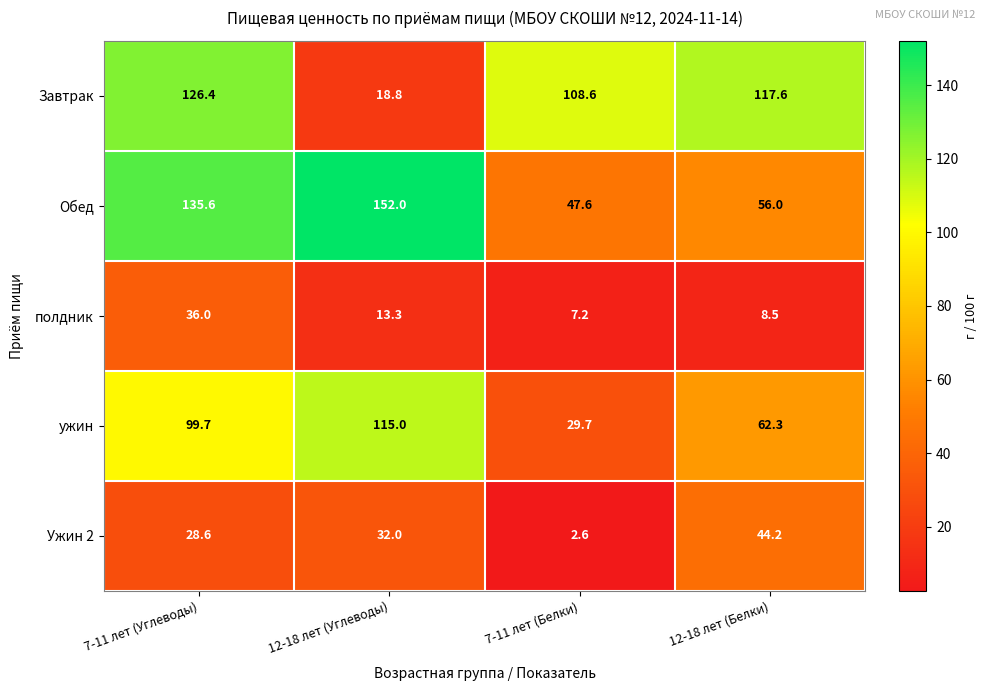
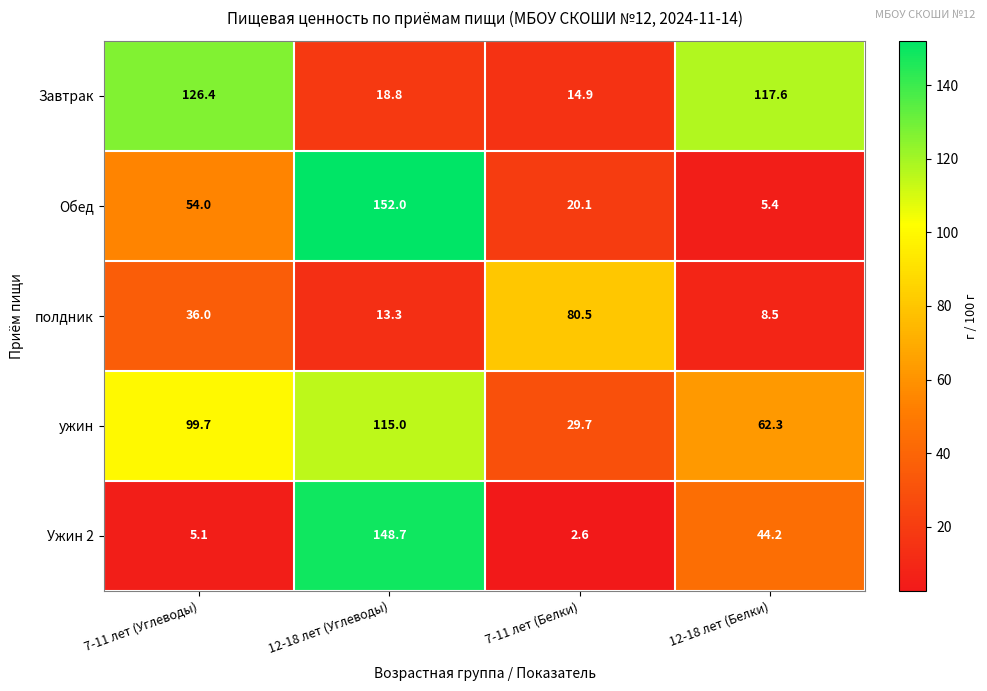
  {
    "Завтрак": {
      "7-11 лет (Углеводы)": 126.4,
      "12-18 лет (Углеводы)": 18.8,
-     "7-11 лет (Белки)": 108.6,
+     "7-11 лет (Белки)": 14.9,
      "12-18 лет (Белки)": 117.6
    },
    "Обед": {
-     "7-11 лет (Углеводы)": 135.6,
+     "7-11 лет (Углеводы)": 54.0,
      "12-18 лет (Углеводы)": 152.0,
-     "7-11 лет (Белки)": 47.6,
-     "12-18 лет (Белки)": 56.0
+     "7-11 лет (Белки)": 20.1,
+     "12-18 лет (Белки)": 5.4
    },
    "полдник": {
      "7-11 лет (Углеводы)": 36.0,
      "12-18 лет (Углеводы)": 13.3,
-     "7-11 лет (Белки)": 7.2,
+     "7-11 лет (Белки)": 80.5,
      "12-18 лет (Белки)": 8.5
    },
    "ужин": {
      "7-11 лет (Углеводы)": 99.7,
      "12-18 лет (Углеводы)": 115.0,
      "7-11 лет (Белки)": 29.7,
      "12-18 лет (Белки)": 62.3
    },
    "Ужин 2": {
-     "7-11 лет (Углеводы)": 28.6,
-     "12-18 лет (Углеводы)": 32.0,
+     "7-11 лет (Углеводы)": 5.1,
+     "12-18 лет (Углеводы)": 148.7,
      "7-11 лет (Белки)": 2.6,
      "12-18 лет (Белки)": 44.2
    }
  }
